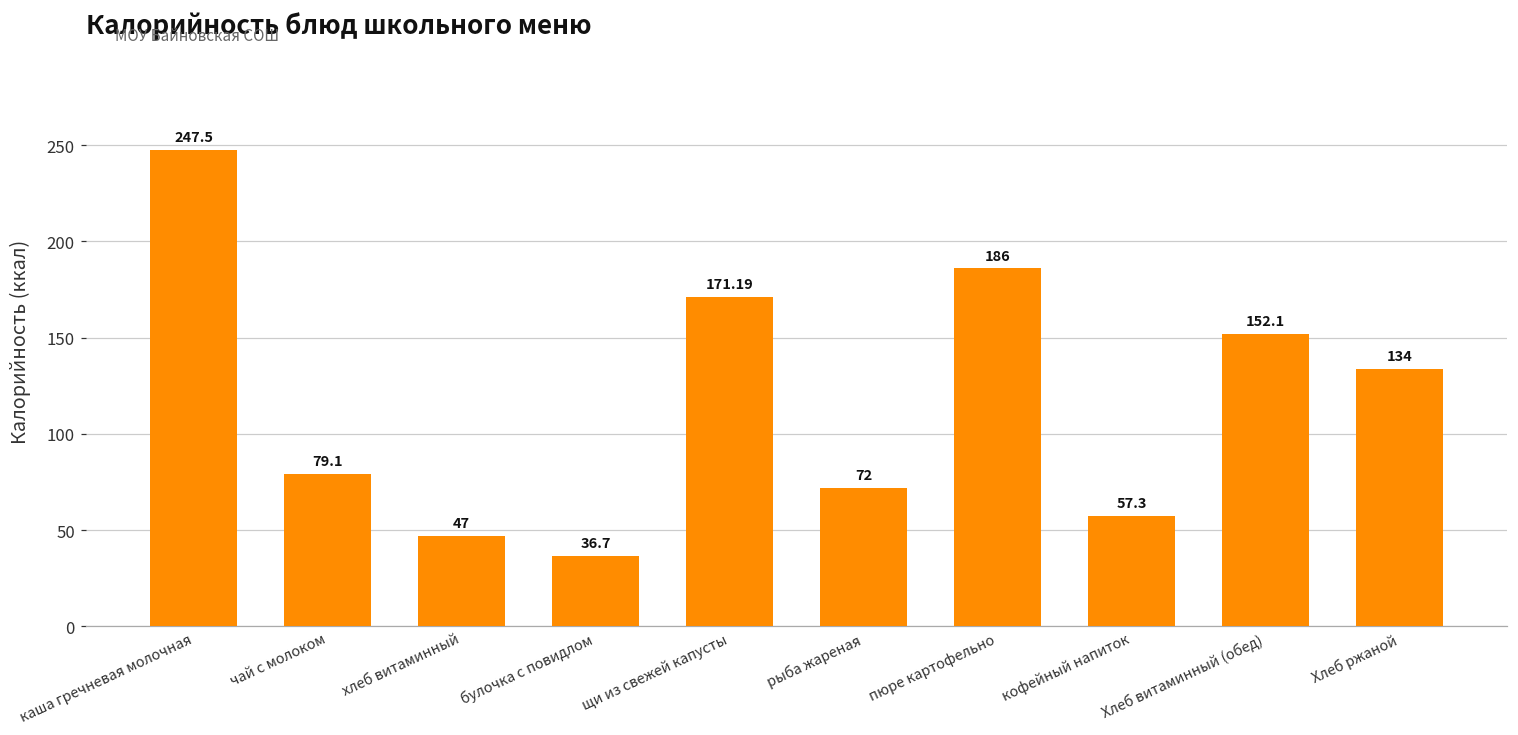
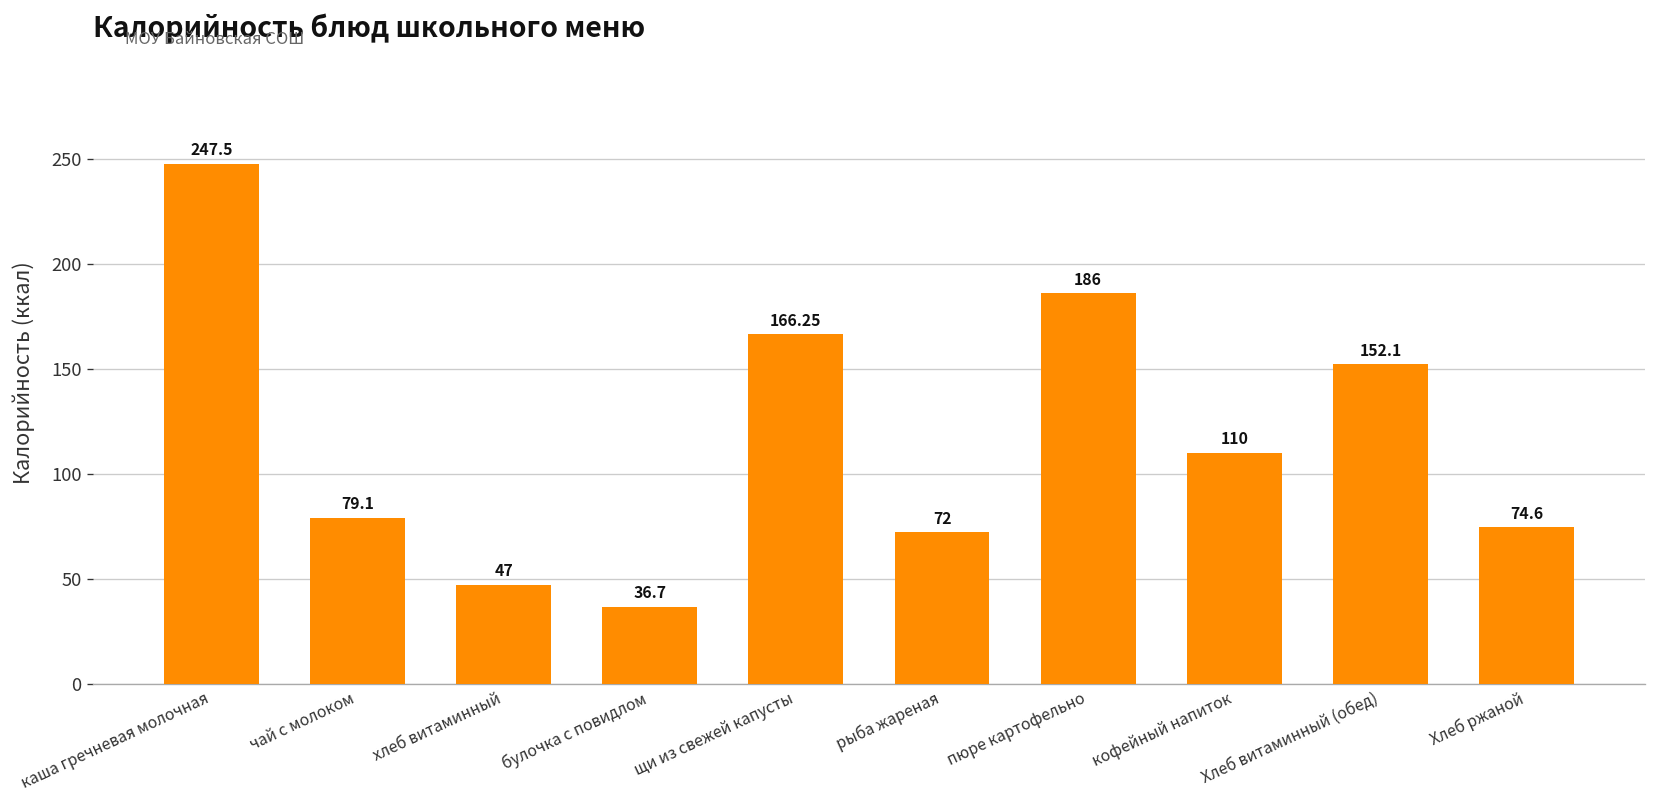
  {
    "каша гречневая молочная": 247.5,
    "чай с молоком": 79.1,
    "хлеб витаминный": 47,
    "булочка с повидлом": 36.7,
-   "щи из свежей капусты": 171.19,
+   "щи из свежей капусты": 166.25,
    "рыба жареная": 72,
    "пюре картофельно": 186,
-   "кофейный напиток": 57.3,
+   "кофейный напиток": 110,
    "Хлеб витаминный (обед)": 152.1,
-   "Хлеб ржаной": 134
+   "Хлеб ржаной": 74.6
  }
